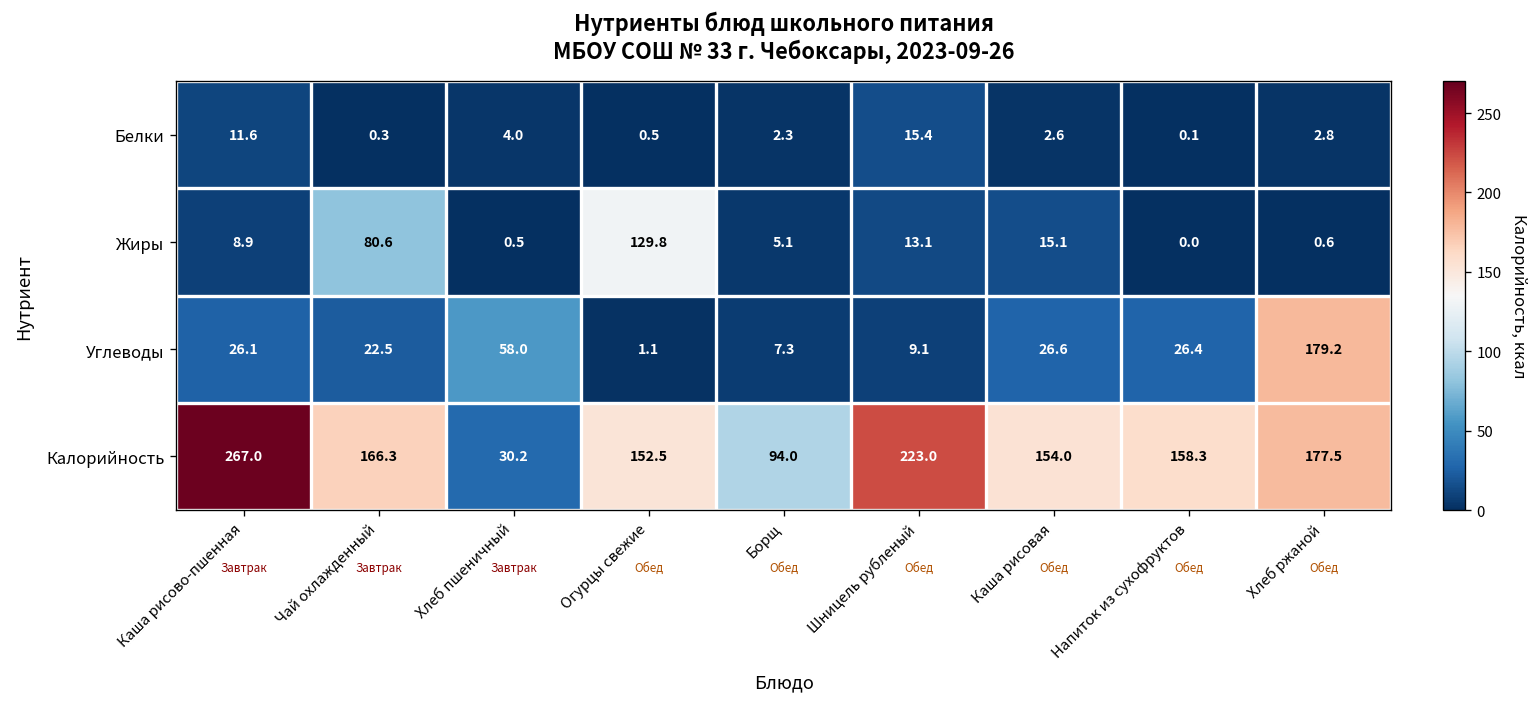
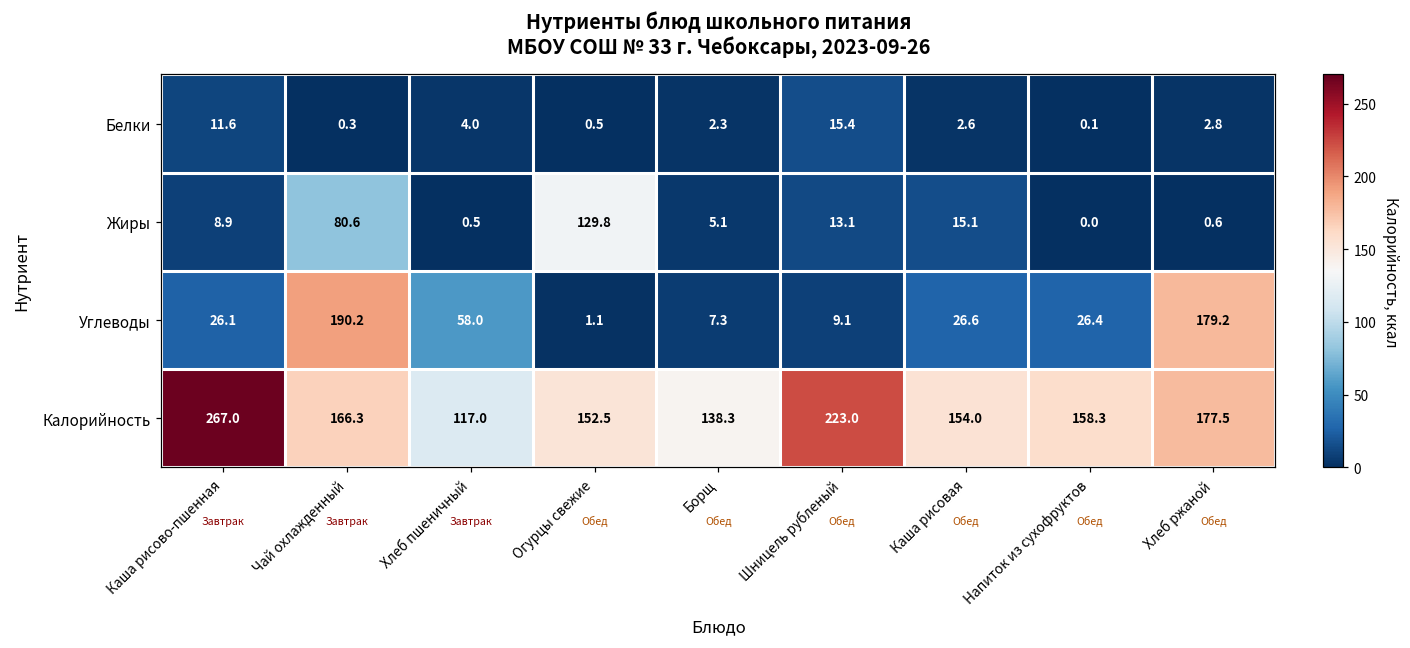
  {
    "Белки": {
      "Каша рисово-пшенная": 11.6,
      "Чай охлажденный": 0.3,
      "Хлеб пшеничный": 4.0,
      "Огурцы свежие": 0.5,
      "Борщ": 2.3,
      "Шницель рубленый": 15.4,
      "Каша рисовая": 2.6,
      "Напиток из сухофруктов": 0.1,
      "Хлеб ржаной": 2.8
    },
    "Жиры": {
      "Каша рисово-пшенная": 8.9,
      "Чай охлажденный": 80.6,
      "Хлеб пшеничный": 0.5,
      "Огурцы свежие": 129.8,
      "Борщ": 5.1,
      "Шницель рубленый": 13.1,
      "Каша рисовая": 15.1,
      "Напиток из сухофруктов": 0.0,
      "Хлеб ржаной": 0.6
    },
    "Углеводы": {
      "Каша рисово-пшенная": 26.1,
-     "Чай охлажденный": 22.5,
+     "Чай охлажденный": 190.2,
      "Хлеб пшеничный": 58.0,
      "Огурцы свежие": 1.1,
      "Борщ": 7.3,
      "Шницель рубленый": 9.1,
      "Каша рисовая": 26.6,
      "Напиток из сухофруктов": 26.4,
      "Хлеб ржаной": 179.2
    },
    "Калорийность": {
      "Каша рисово-пшенная": 267.0,
      "Чай охлажденный": 166.3,
-     "Хлеб пшеничный": 30.2,
+     "Хлеб пшеничный": 117.0,
      "Огурцы свежие": 152.5,
-     "Борщ": 94.0,
+     "Борщ": 138.3,
      "Шницель рубленый": 223.0,
      "Каша рисовая": 154.0,
      "Напиток из сухофруктов": 158.3,
      "Хлеб ржаной": 177.5
    }
  }
